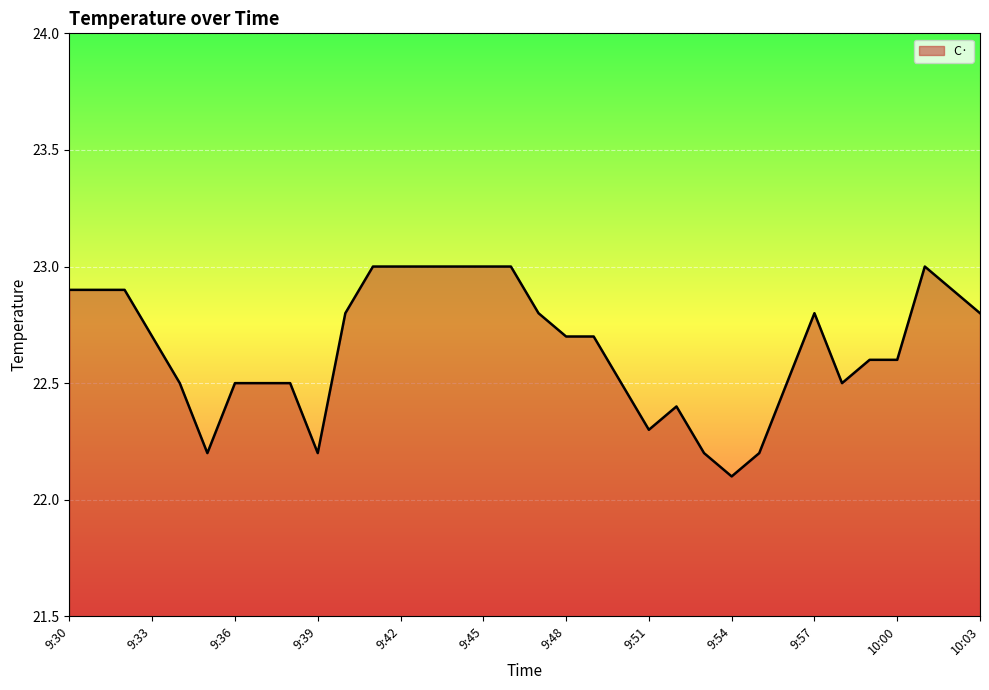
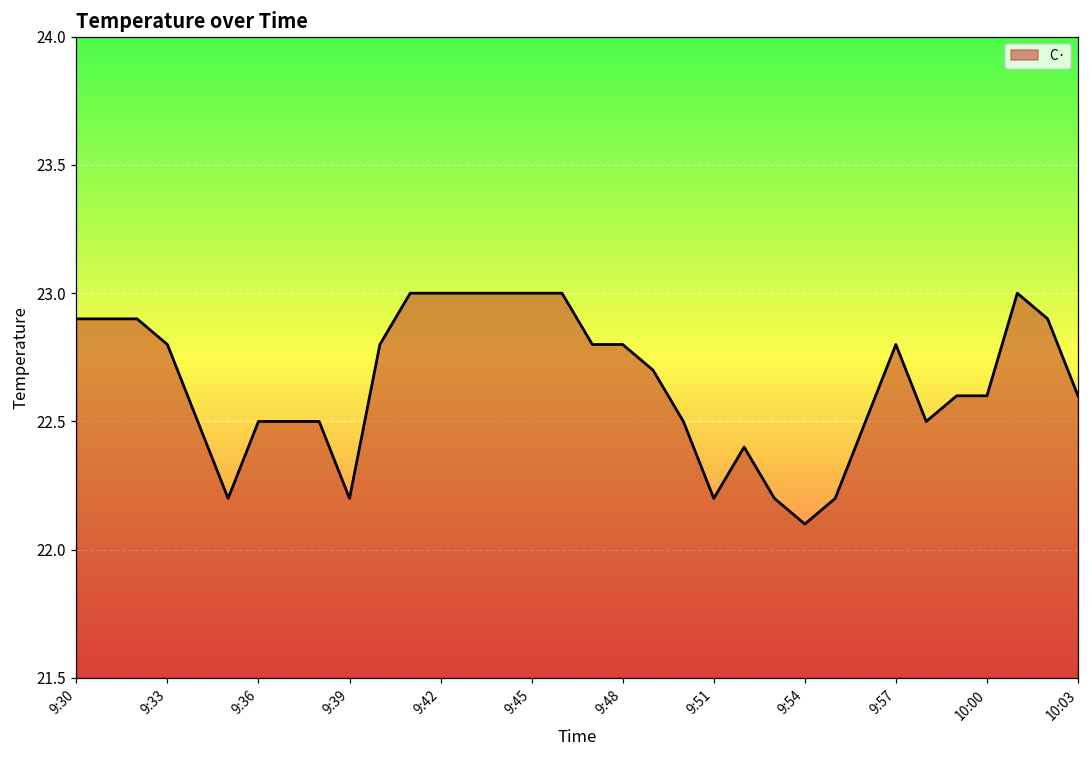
  {
    "9:30": 22.9,
-   "9:33": 22.7,
+   "9:33": 22.8,
    "9:36": 22.5,
    "9:39": 22.2,
    "9:42": 23.0,
    "9:45": 23.0,
-   "9:48": 22.7,
-   "9:51": 22.3,
+   "9:48": 22.8,
+   "9:51": 22.2,
    "9:54": 22.1,
    "9:57": 22.8,
    "10:00": 22.6,
-   "10:03": 22.8
+   "10:03": 22.6
  }
